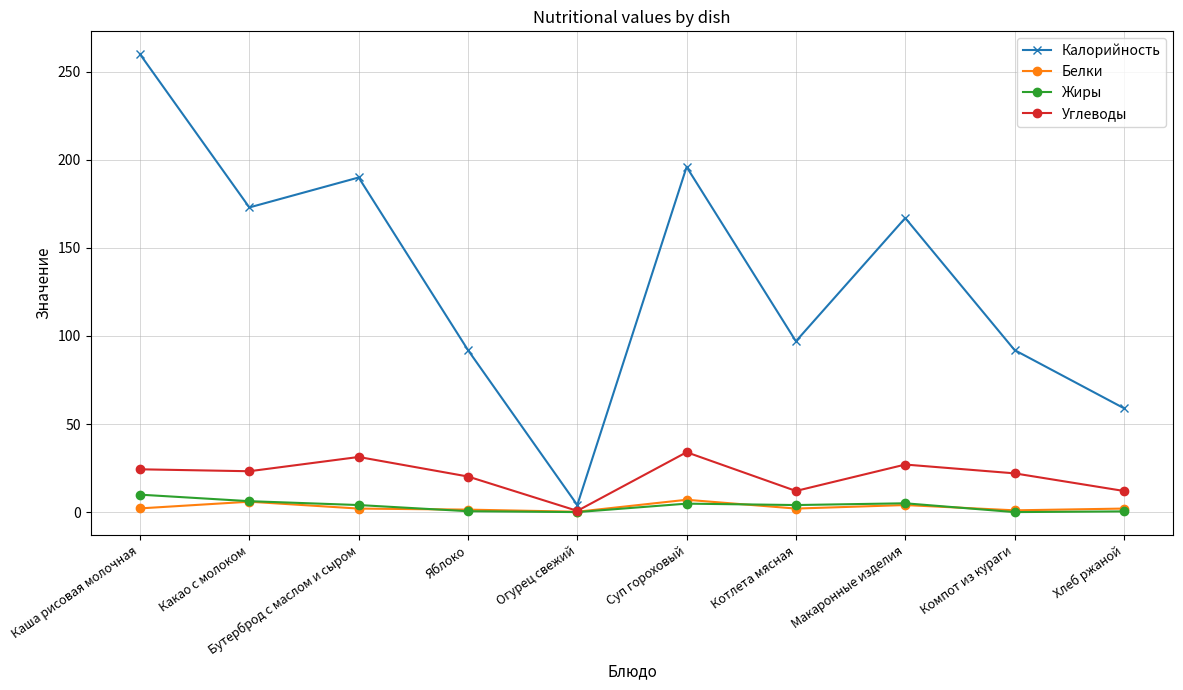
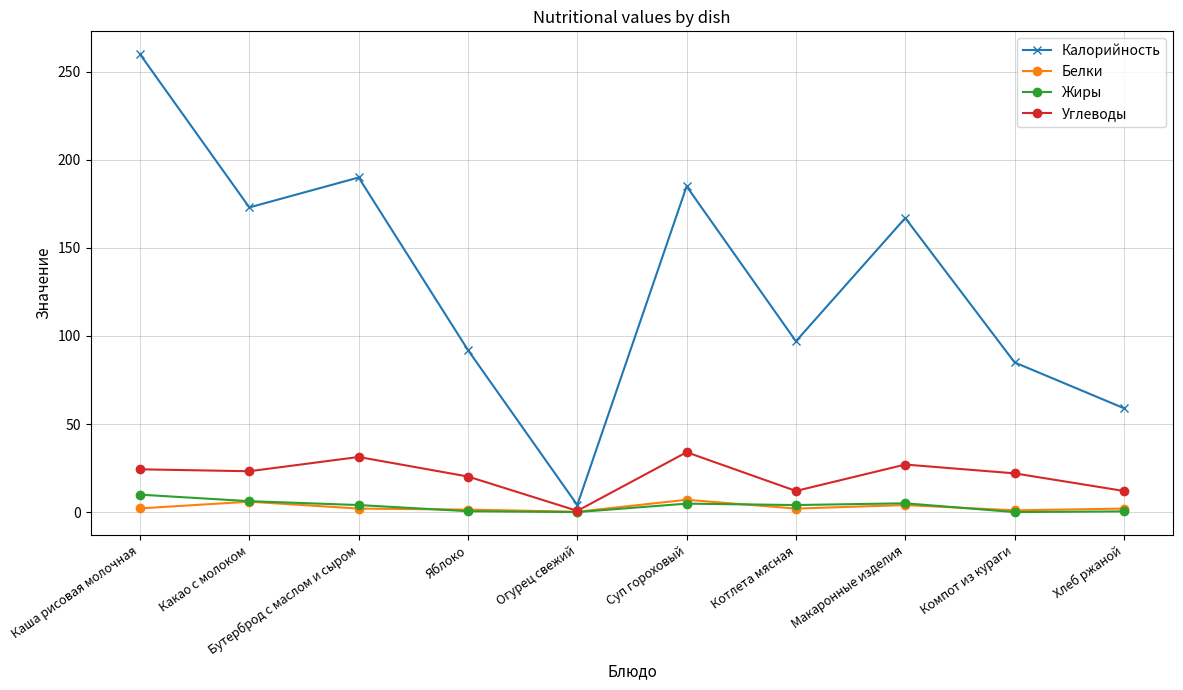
  {
    "Калорийность": {
      "Каша рисовая молочная": 260,
      "Какао с молоком": 173,
      "Бутерброд с маслом и сыром": 190,
      "Яблоко": 92,
      "Огурец свежий": 4,
-     "Суп гороховый": 196,
+     "Суп гороховый": 185,
      "Котлета мясная": 97,
      "Макаронные изделия": 167,
-     "Компот из кураги": 92,
+     "Компот из кураги": 85,
      "Хлеб ржаной": 59
    },
    "Белки": {
      "Каша рисовая молочная": 2,
      "Бутерброд с маслом и сыром": 2,
      "Суп гороховый": 7,
      "Котлета мясная": 2,
      "Хлеб ржаной": 2
    },
    "Жиры": {
      "Каша рисовая молочная": 10,
      "Бутерброд с маслом и сыром": 4,
      "Суп гороховый": 5,
      "Котлета мясная": 4,
      "Хлеб ржаной": 0
    },
    "Углеводы": {
      "Каша рисовая молочная": 24,
      "Какао с молоком": 23,
      "Бутерброд с маслом и сыром": 31,
      "Яблоко": 20,
      "Суп гороховый": 34,
      "Котлета мясная": 12,
      "Макаронные изделия": 27,
      "Компот из кураги": 22,
      "Хлеб ржаной": 12
    }
  }
